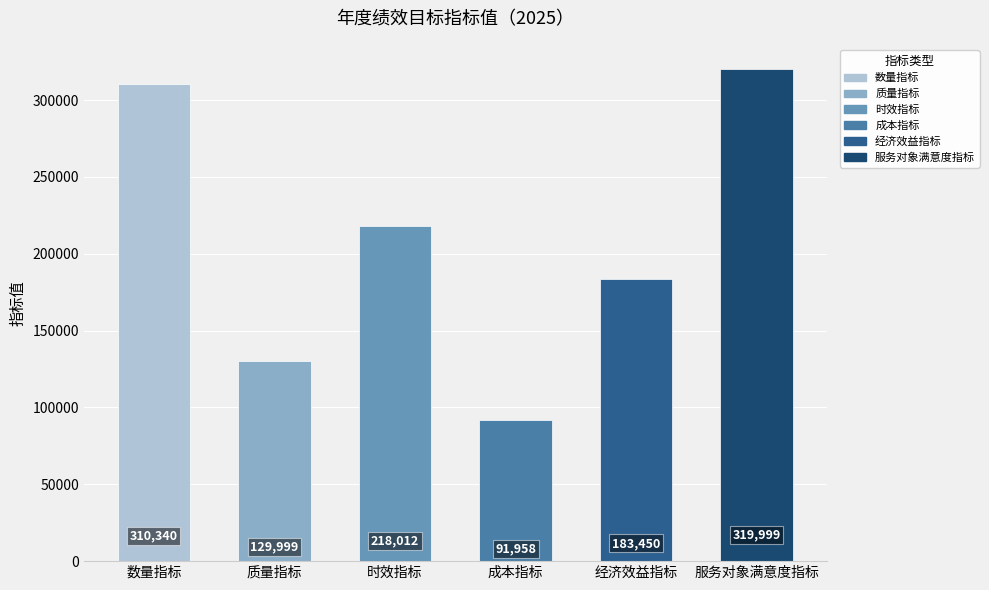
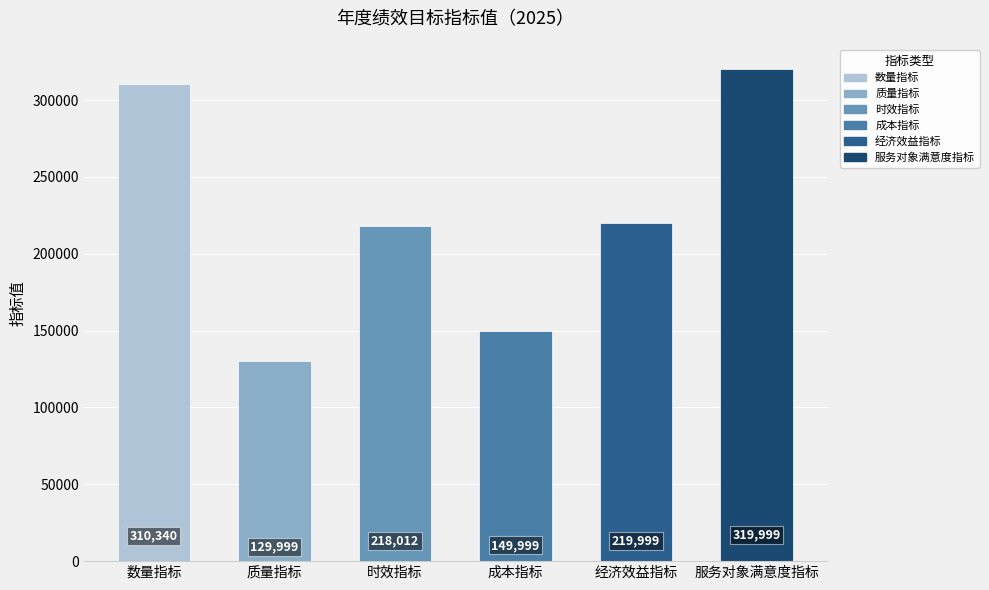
  {
-   "成本指标": "91,958",
-   "经济效益指标": "183,450"
+   "成本指标": "149,999",
+   "经济效益指标": "219,999"
  }
